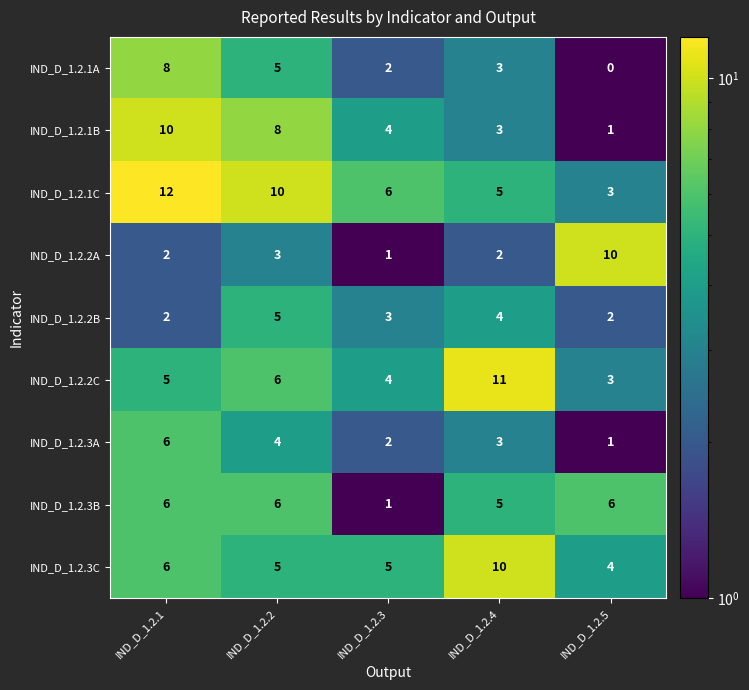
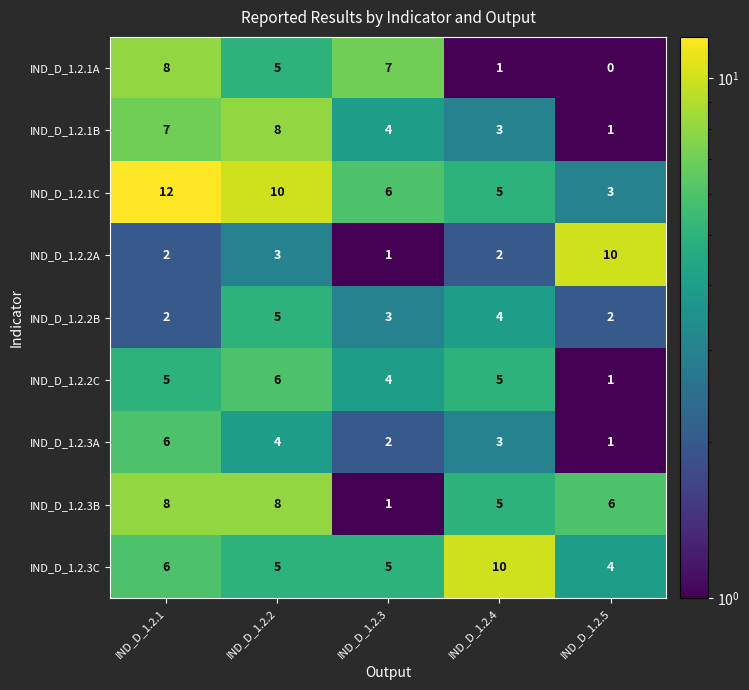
  {
    "IND_D_1.2.1A": {
      "IND_D_1.2.1": 8,
      "IND_D_1.2.2": 5,
-     "IND_D_1.2.3": 2,
-     "IND_D_1.2.4": 3,
+     "IND_D_1.2.3": 7,
+     "IND_D_1.2.4": 1,
      "IND_D_1.2.5": 0
    },
    "IND_D_1.2.1B": {
-     "IND_D_1.2.1": 10,
+     "IND_D_1.2.1": 7,
      "IND_D_1.2.2": 8,
      "IND_D_1.2.3": 4,
      "IND_D_1.2.4": 3,
      "IND_D_1.2.5": 1
    },
    "IND_D_1.2.1C": {
      "IND_D_1.2.1": 12,
      "IND_D_1.2.2": 10,
      "IND_D_1.2.3": 6,
      "IND_D_1.2.4": 5,
      "IND_D_1.2.5": 3
    },
    "IND_D_1.2.2A": {
      "IND_D_1.2.1": 2,
      "IND_D_1.2.2": 3,
      "IND_D_1.2.3": 1,
      "IND_D_1.2.4": 2,
      "IND_D_1.2.5": 10
    },
    "IND_D_1.2.2B": {
      "IND_D_1.2.1": 2,
      "IND_D_1.2.2": 5,
      "IND_D_1.2.3": 3,
      "IND_D_1.2.4": 4,
      "IND_D_1.2.5": 2
    },
    "IND_D_1.2.2C": {
      "IND_D_1.2.1": 5,
      "IND_D_1.2.2": 6,
      "IND_D_1.2.3": 4,
-     "IND_D_1.2.4": 11,
-     "IND_D_1.2.5": 3
+     "IND_D_1.2.4": 5,
+     "IND_D_1.2.5": 1
    },
    "IND_D_1.2.3A": {
      "IND_D_1.2.1": 6,
      "IND_D_1.2.2": 4,
      "IND_D_1.2.3": 2,
      "IND_D_1.2.4": 3,
      "IND_D_1.2.5": 1
    },
    "IND_D_1.2.3B": {
-     "IND_D_1.2.1": 6,
-     "IND_D_1.2.2": 6,
+     "IND_D_1.2.1": 8,
+     "IND_D_1.2.2": 8,
      "IND_D_1.2.3": 1,
      "IND_D_1.2.4": 5,
      "IND_D_1.2.5": 6
    },
    "IND_D_1.2.3C": {
      "IND_D_1.2.1": 6,
      "IND_D_1.2.2": 5,
      "IND_D_1.2.3": 5,
      "IND_D_1.2.4": 10,
      "IND_D_1.2.5": 4
    }
  }
